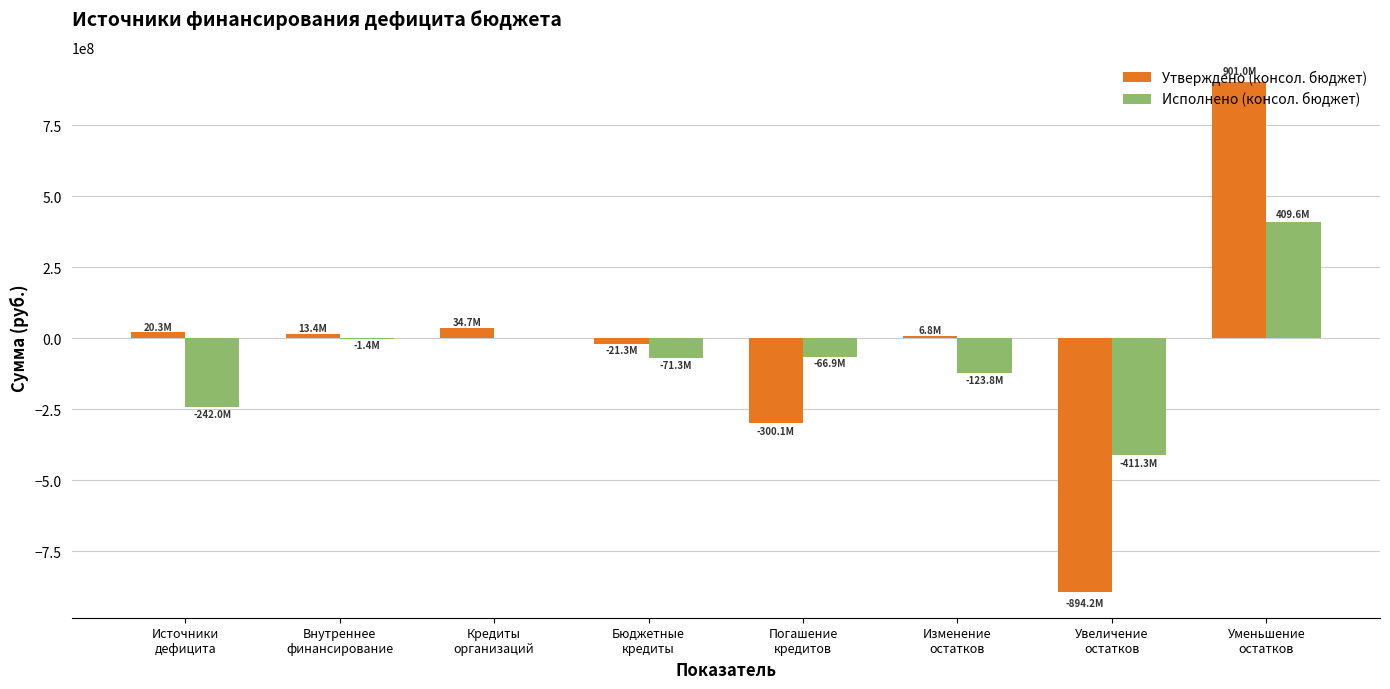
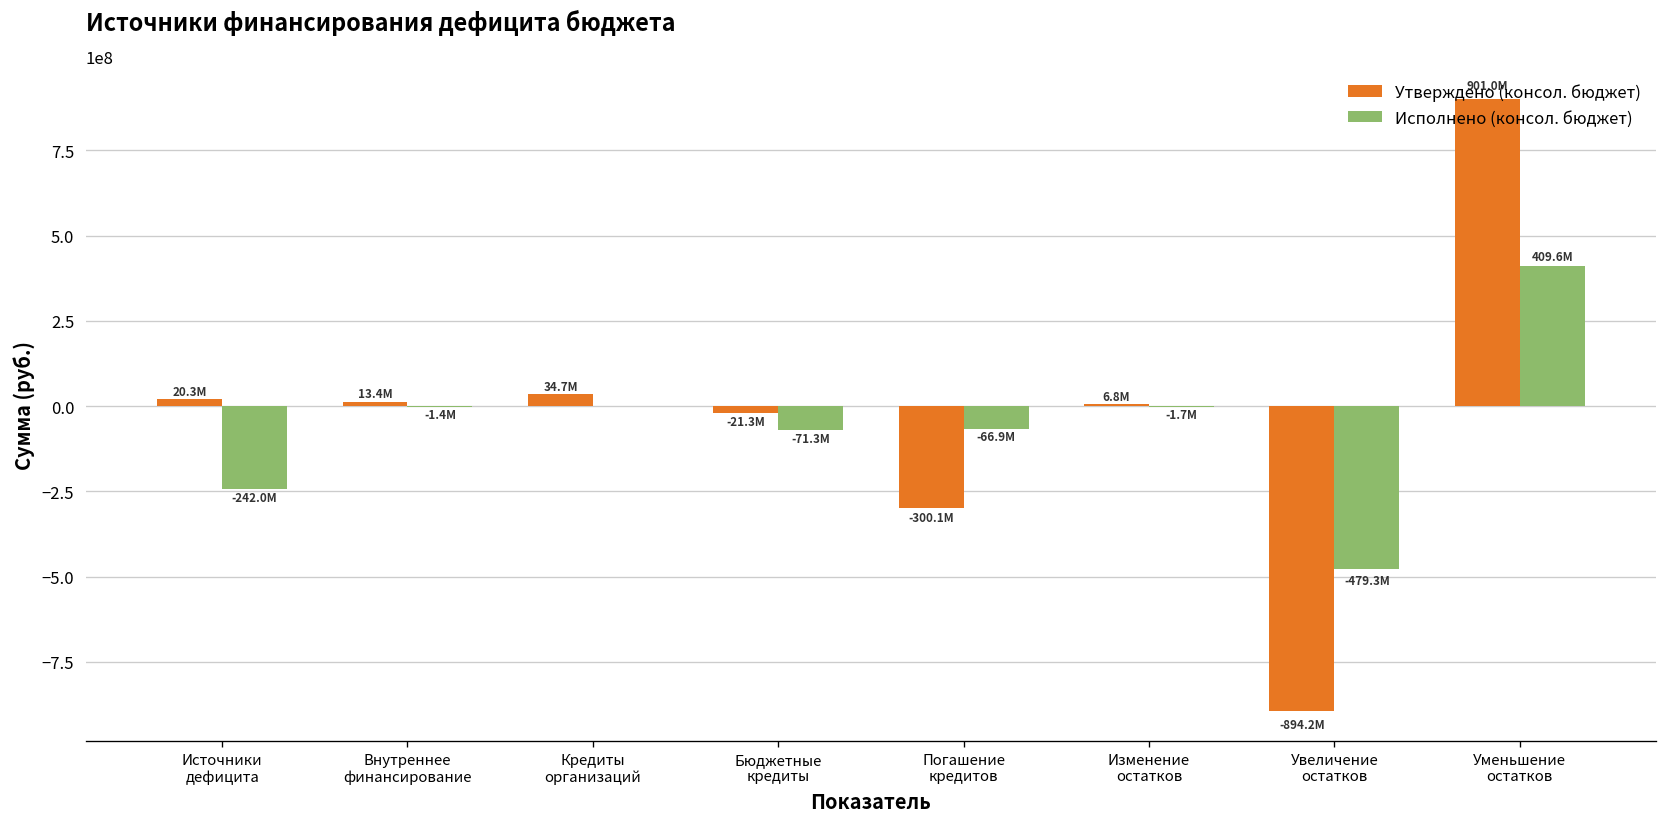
  {
    "Утверждено (консол. бюджет)": {
      "Источники дефицита": "20.3M",
      "Внутреннее финансирование": "13.4M",
      "Кредиты организаций": "34.7M",
      "Бюджетные кредиты": "-21.3M",
      "Погашение кредитов": "-300.1M",
      "Изменение остатков": "6.8M",
      "Увеличение остатков": "-894.2M",
      "Уменьшение остатков": "901.0M"
    },
    "Исполнено (консол. бюджет)": {
      "Источники дефицита": "-242.0M",
      "Внутреннее финансирование": "-1.4M",
      "Бюджетные кредиты": "-71.3M",
      "Погашение кредитов": "-66.9M",
-     "Изменение остатков": "-123.8M",
-     "Увеличение остатков": "-411.3M",
+     "Изменение остатков": "-1.7M",
+     "Увеличение остатков": "-479.3M",
      "Уменьшение остатков": "409.6M"
    }
  }
